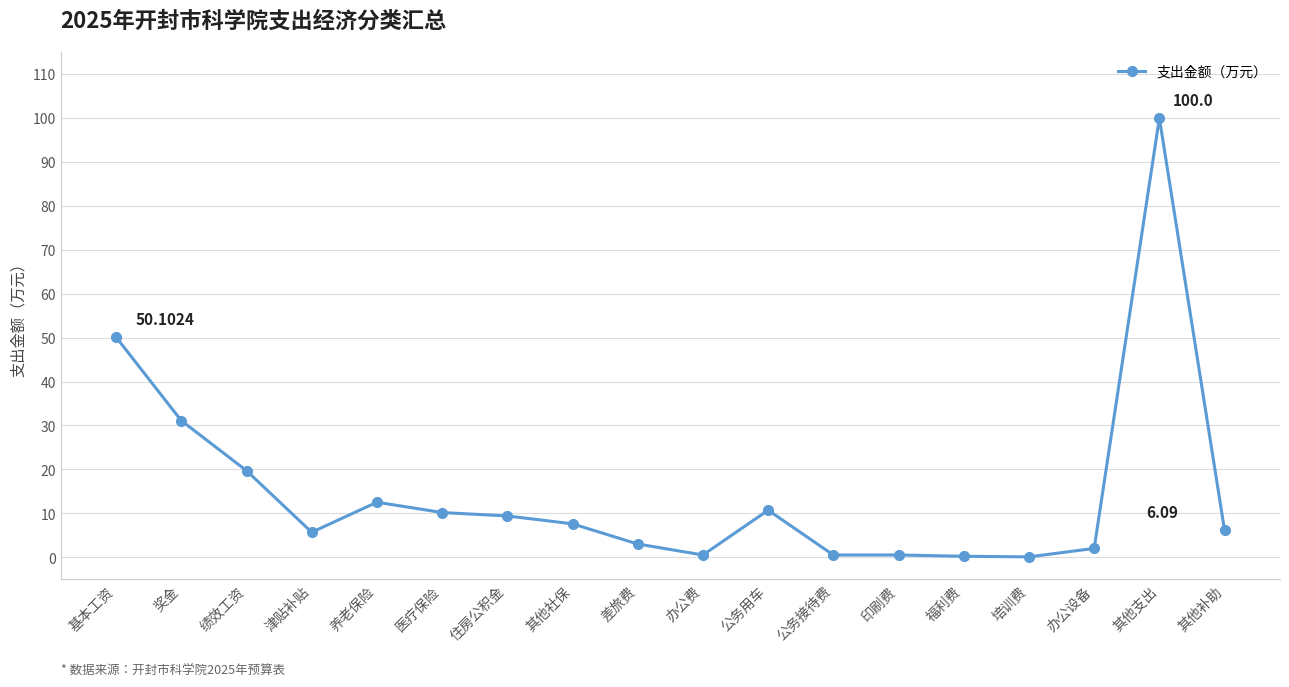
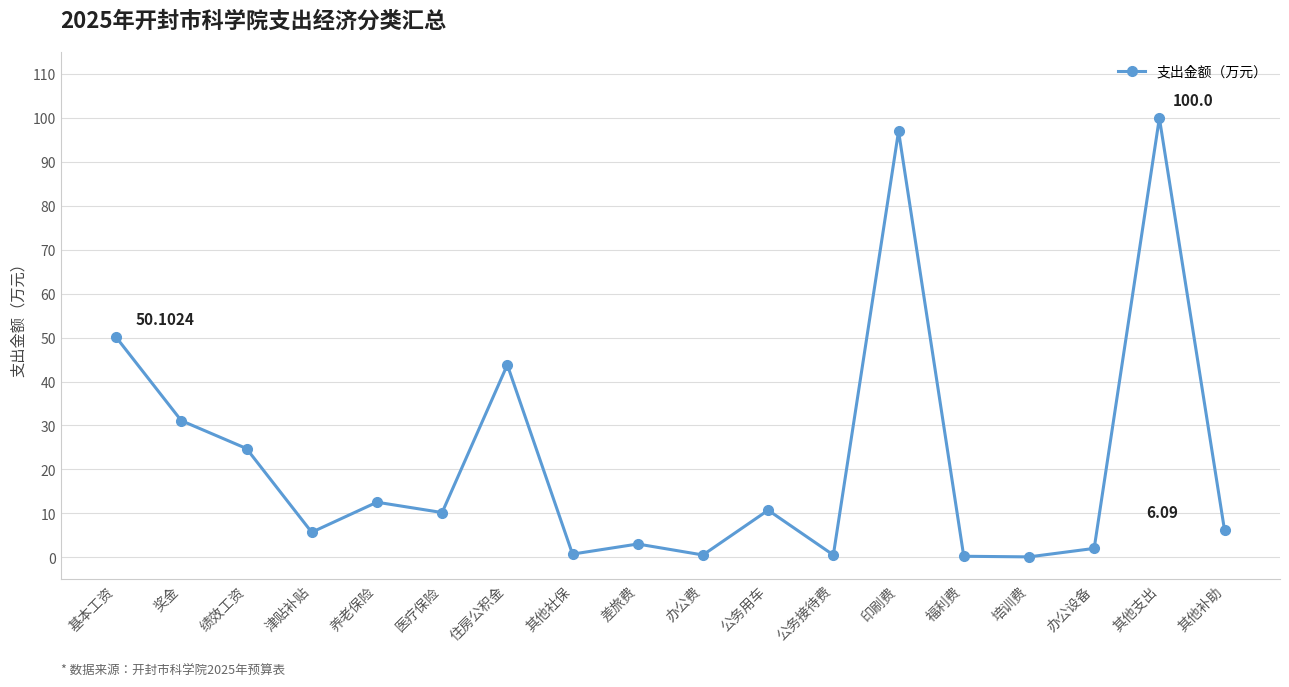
  {
    "奖金": 31,
-   "绩效工资": 20,
+   "绩效工资": 25,
    "津贴补贴": 6,
    "养老保险": 13,
    "医疗保险": 10,
-   "住房公积金": 9,
-   "其他社保": 8,
+   "住房公积金": 44,
+   "其他社保": 1,
    "差旅费": 3,
    "办公费": 1,
    "公务用车": 11,
    "公务接待费": 1,
-   "印刷费": 1,
+   "印刷费": 97,
    "福利费": 0,
    "培训费": 0,
    "办公设备": 2,
    "其他补助": 6
  }
